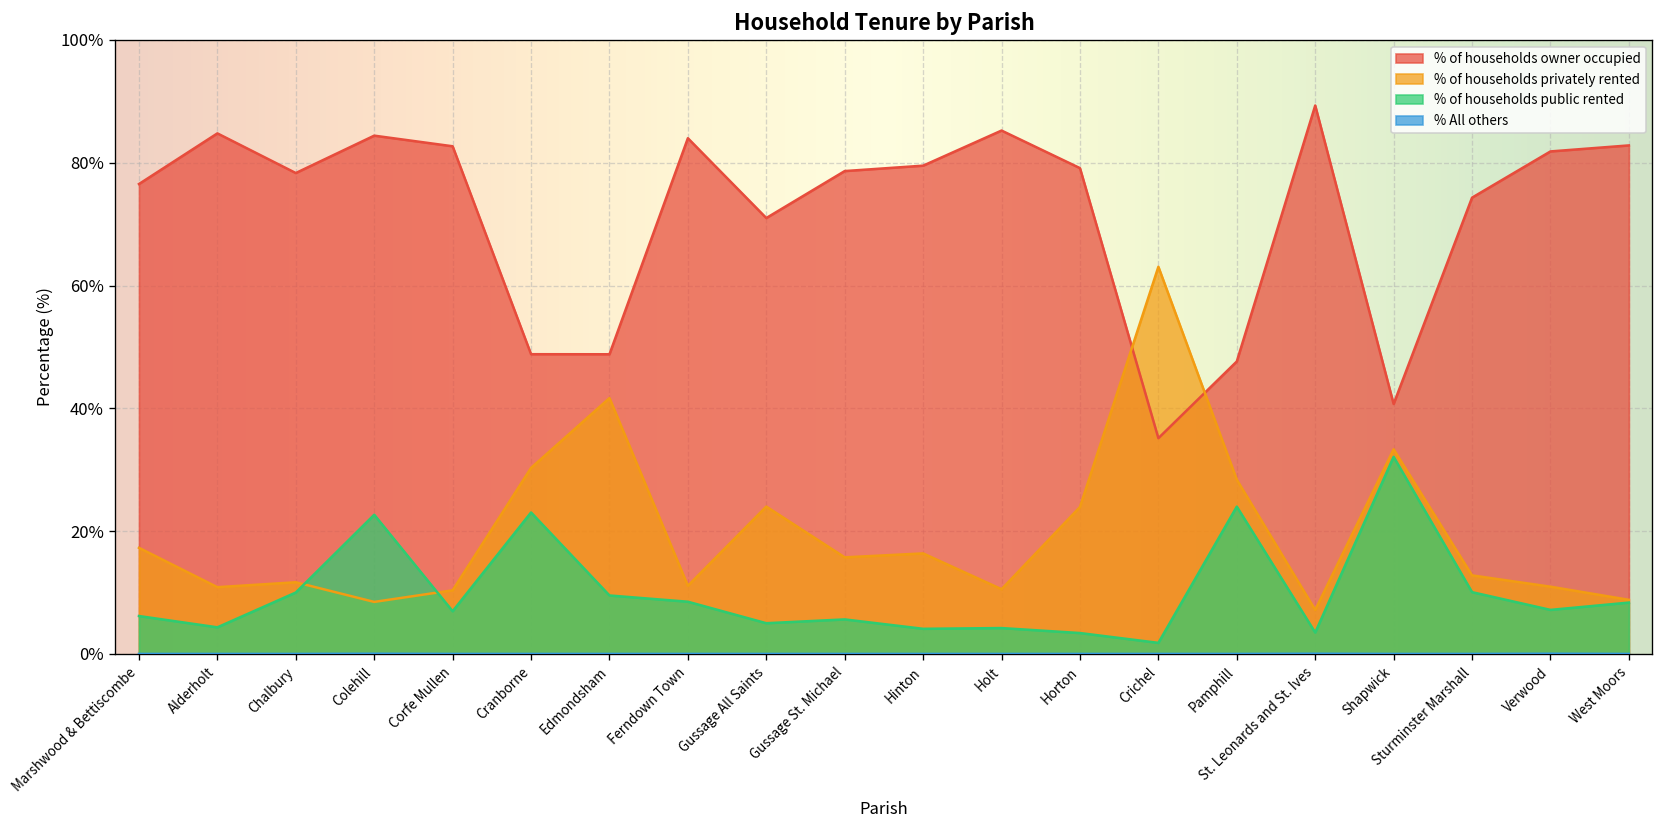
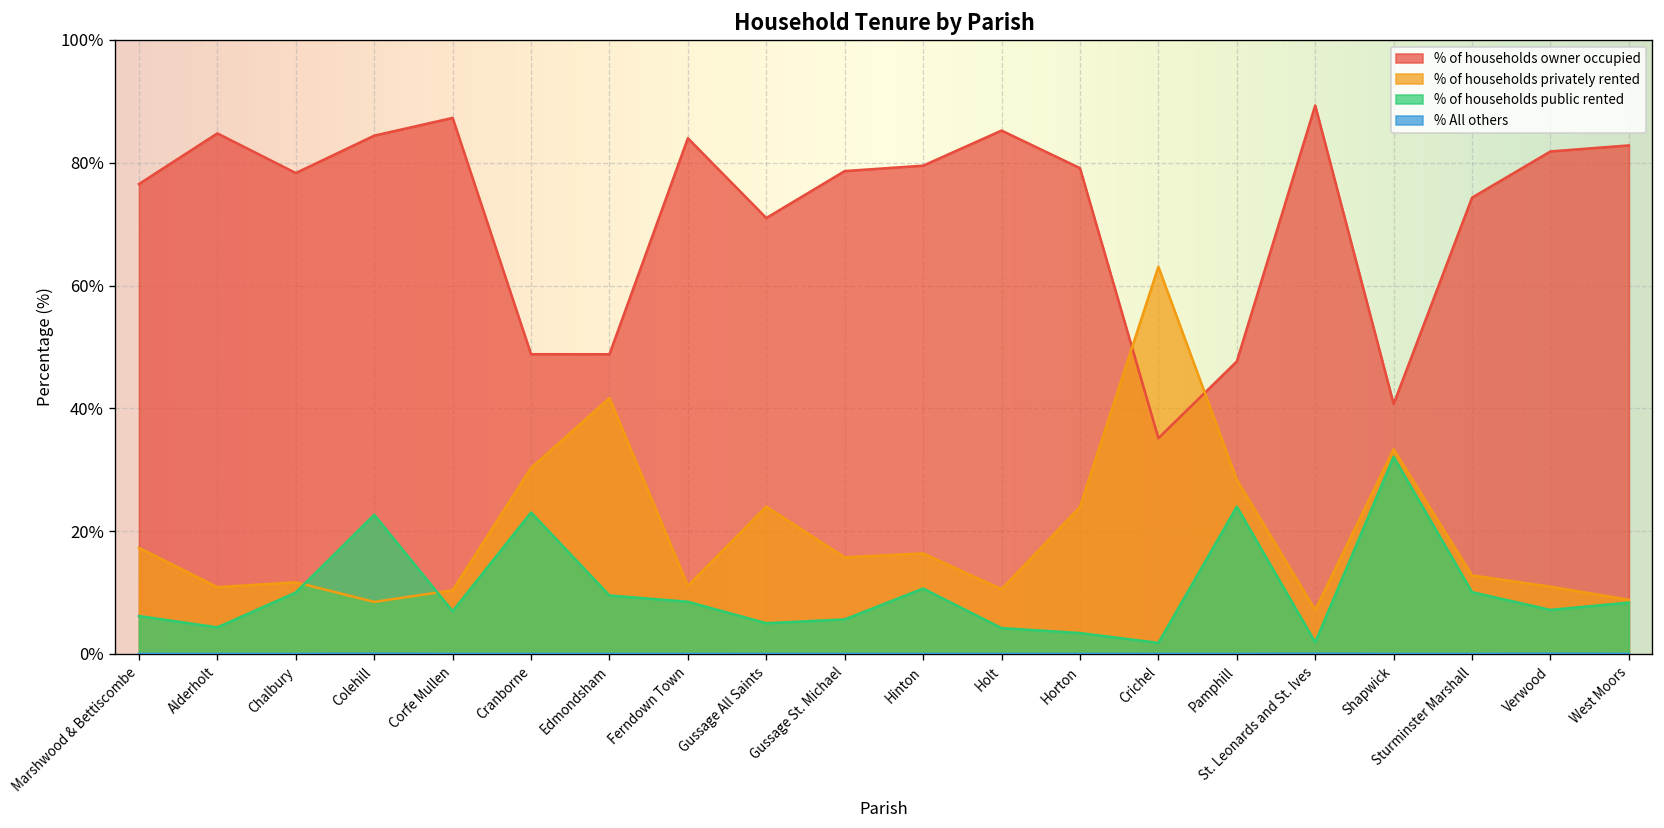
  {
    "% of households owner occupied": {
      "Marshwood & Bettiscombe": "77%",
      "Alderholt": "85%",
      "Chalbury": "78%",
      "Colehill": "84%",
-     "Corfe Mullen": "83%",
+     "Corfe Mullen": "87%",
      "Cranborne": "49%",
      "Edmondsham": "49%",
      "Ferndown Town": "84%",
      "Gussage All Saints": "71%",
      "Gussage St. Michael": "79%",
      "Hinton": "80%",
      "Holt": "85%",
      "Horton": "79%",
      "Crichel": "35%",
      "Pamphill": "48%",
      "St. Leonards and St. Ives": "89%",
      "Shapwick": "41%",
      "Sturminster Marshall": "74%",
      "Verwood": "82%",
      "West Moors": "83%"
    },
    "% of households privately rented": {
      "Marshwood & Bettiscombe": "17%",
      "Alderholt": "11%",
      "Chalbury": "12%",
      "Colehill": "8%",
      "Corfe Mullen": "10%",
      "Cranborne": "30%",
      "Edmondsham": "42%",
      "Ferndown Town": "11%",
      "Gussage All Saints": "24%",
      "Gussage St. Michael": "16%",
      "Hinton": "16%",
      "Holt": "11%",
      "Horton": "24%",
      "Crichel": "63%",
      "Pamphill": "28%",
      "St. Leonards and St. Ives": "7%",
      "Shapwick": "33%",
      "Sturminster Marshall": "13%",
      "Verwood": "11%"
    },
    "% of households public rented": {
      "Marshwood & Bettiscombe": "6%",
      "Alderholt": "4%",
      "Chalbury": "10%",
      "Colehill": "23%",
      "Corfe Mullen": "7%",
      "Cranborne": "23%",
      "Edmondsham": "10%",
      "Ferndown Town": "9%",
      "Gussage All Saints": "5%",
      "Gussage St. Michael": "6%",
-     "Hinton": "4%",
+     "Hinton": "11%",
      "Holt": "4%",
      "Horton": "3%",
      "Crichel": "2%",
      "Pamphill": "24%",
-     "St. Leonards and St. Ives": "3%",
+     "St. Leonards and St. Ives": "2%",
      "Shapwick": "32%",
      "Sturminster Marshall": "10%",
      "Verwood": "7%"
    },
    "% All others": {
      "Marshwood & Bettiscombe": "0%",
      "Alderholt": "0%",
      "Chalbury": "0%",
      "Colehill": "0%",
      "Corfe Mullen": "0%",
      "Cranborne": "0%",
      "Edmondsham": "0%",
      "Ferndown Town": "0%",
      "Gussage All Saints": "0%",
      "Gussage St. Michael": "0%",
      "Hinton": "0%",
      "Holt": "0%",
      "Horton": "0%",
      "Crichel": "0%",
      "Pamphill": "0%",
      "St. Leonards and St. Ives": "0%",
      "Shapwick": "0%",
      "Sturminster Marshall": "0%",
      "Verwood": "0%",
      "West Moors": "0%"
    }
  }
